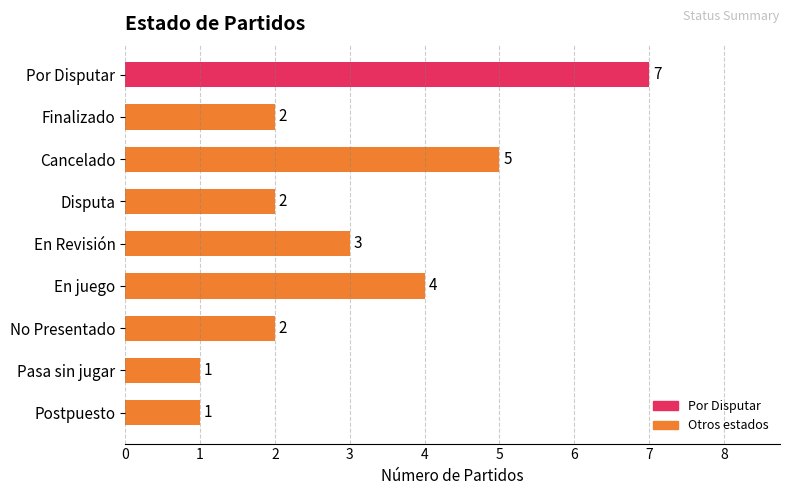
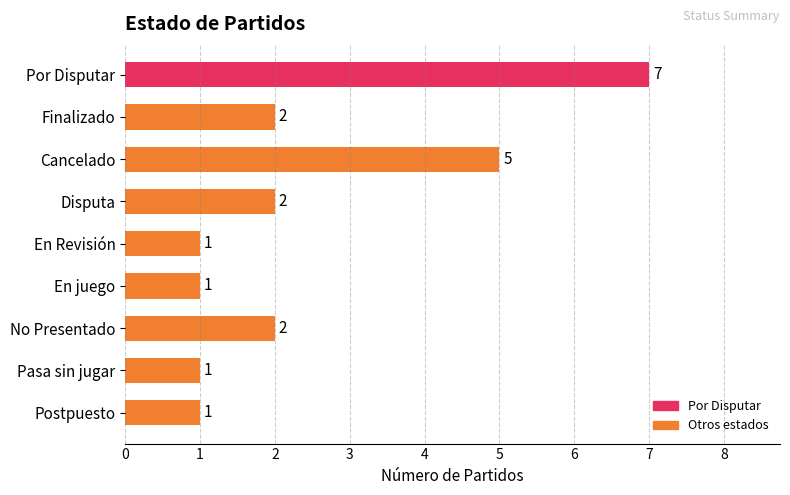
  {
    "Por Disputar": 7,
    "Finalizado": 2,
    "Cancelado": 5,
    "Disputa": 2,
-   "En Revisión": 3,
-   "En juego": 4,
+   "En Revisión": 1,
+   "En juego": 1,
    "No Presentado": 2,
    "Pasa sin jugar": 1,
    "Postpuesto": 1
  }
